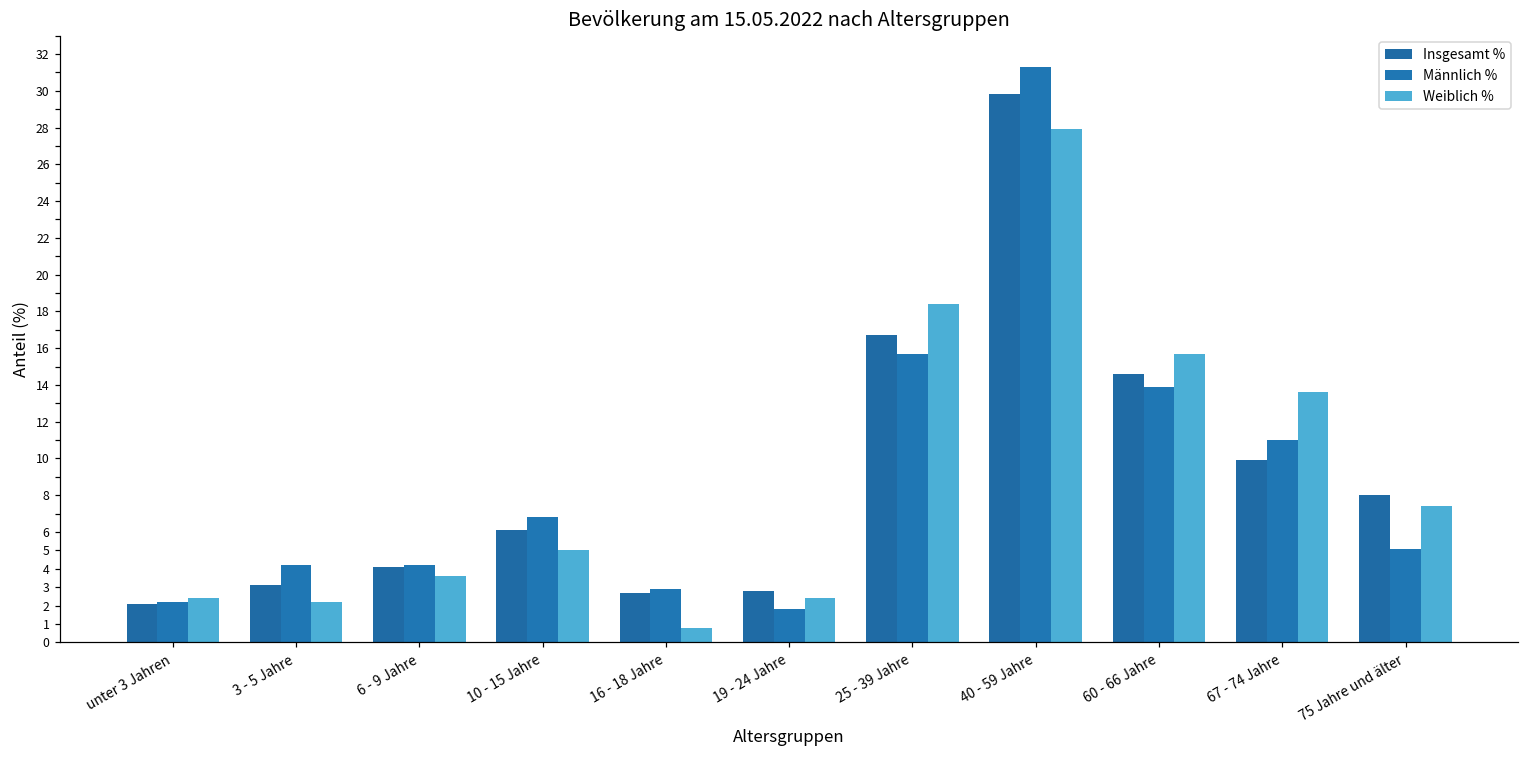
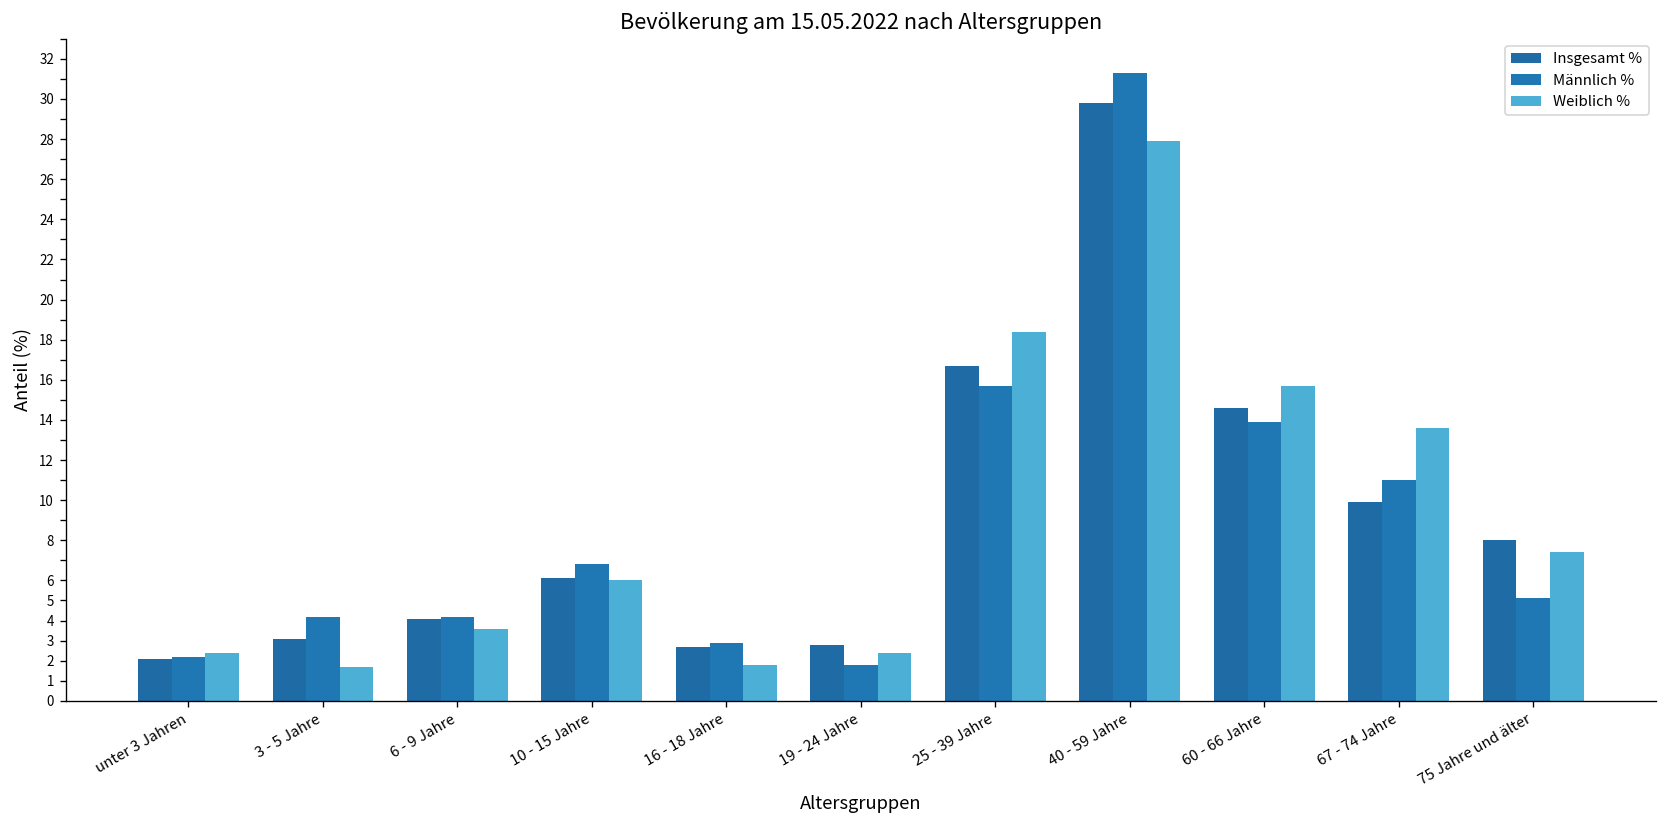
  {
    "Weiblich %": {
      "unter 3 Jahren": 2.4,
-     "3 - 5 Jahre": 2.2,
+     "3 - 5 Jahre": 1.7,
      "6 - 9 Jahre": 3.6,
-     "10 - 15 Jahre": 5,
-     "16 - 18 Jahre": 0.8,
+     "10 - 15 Jahre": 6,
+     "16 - 18 Jahre": 1.8,
      "19 - 24 Jahre": 2.4,
      "25 - 39 Jahre": 18.4,
      "40 - 59 Jahre": 27.9,
      "60 - 66 Jahre": 15.7,
      "67 - 74 Jahre": 13.6,
      "75 Jahre und älter": 7.4
    }
  }
